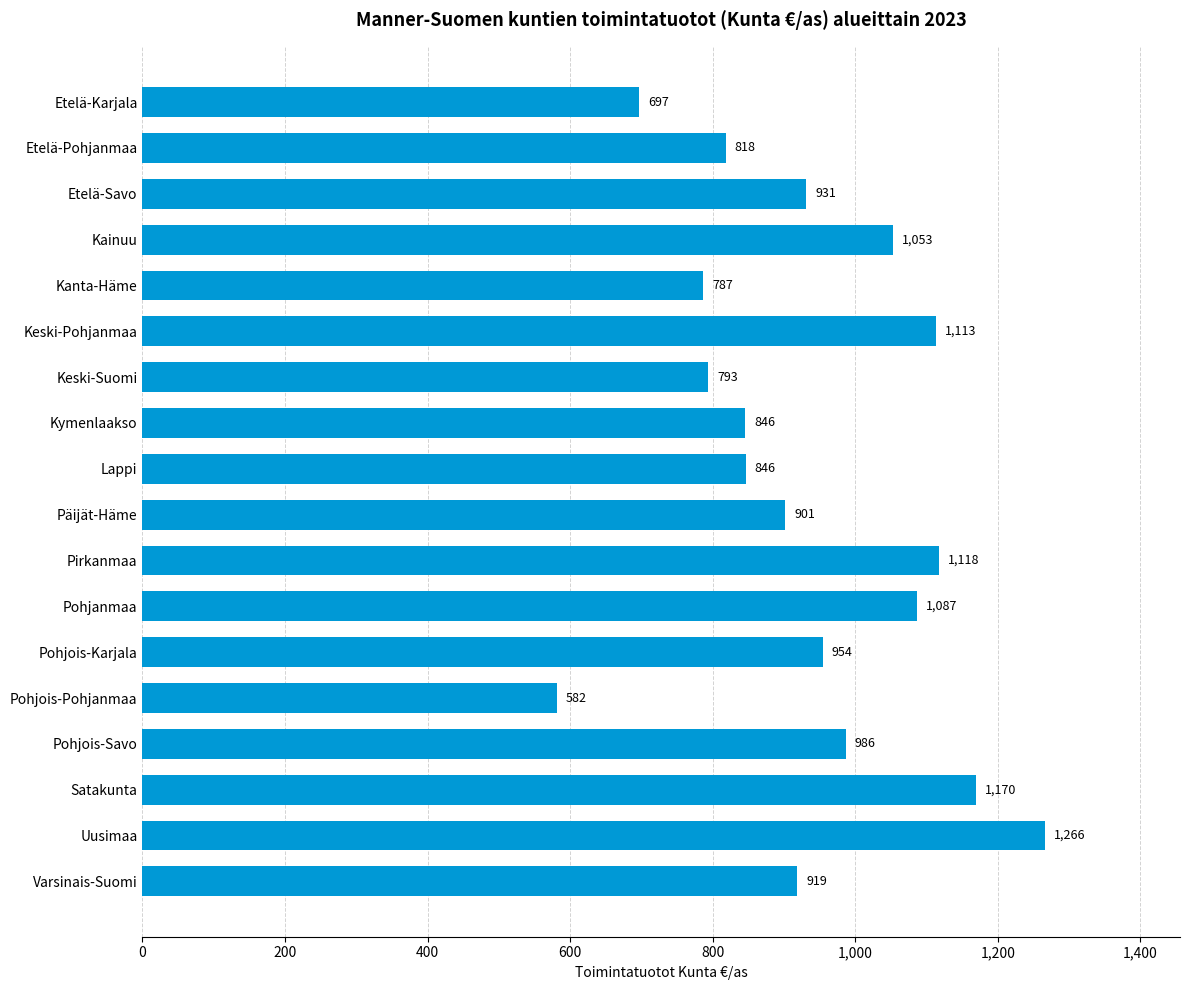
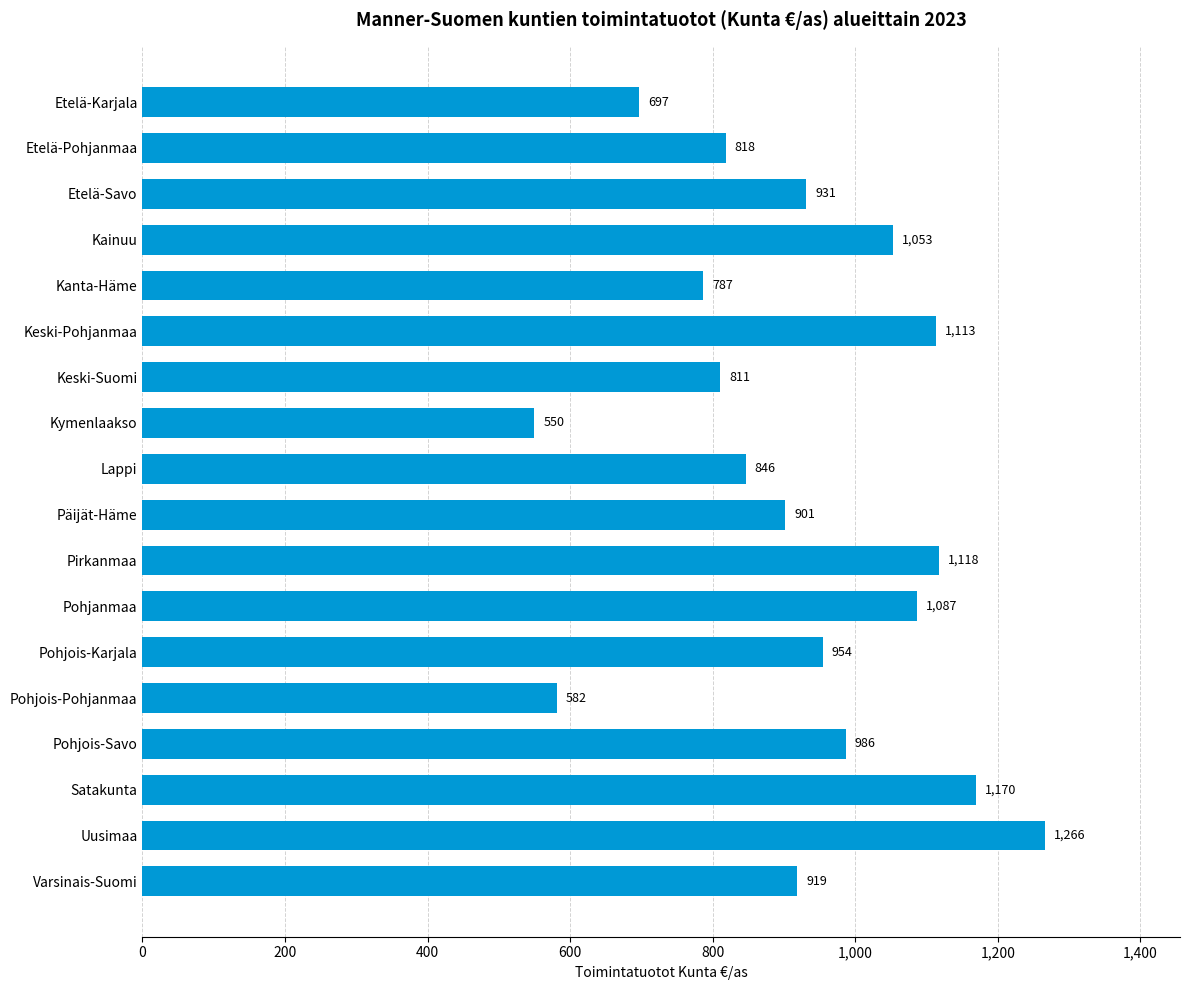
  {
    "Etelä-Karjala": "697",
    "Etelä-Pohjanmaa": "818",
    "Etelä-Savo": "931",
    "Kainuu": "1,053",
    "Kanta-Häme": "787",
    "Keski-Pohjanmaa": "1,113",
-   "Keski-Suomi": "793",
-   "Kymenlaakso": "846",
+   "Keski-Suomi": "811",
+   "Kymenlaakso": "550",
    "Lappi": "846",
    "Päijät-Häme": "901",
    "Pirkanmaa": "1,118",
    "Pohjanmaa": "1,087",
    "Pohjois-Karjala": "954",
    "Pohjois-Pohjanmaa": "582",
    "Pohjois-Savo": "986",
    "Satakunta": "1,170",
    "Uusimaa": "1,266",
    "Varsinais-Suomi": "919"
  }
